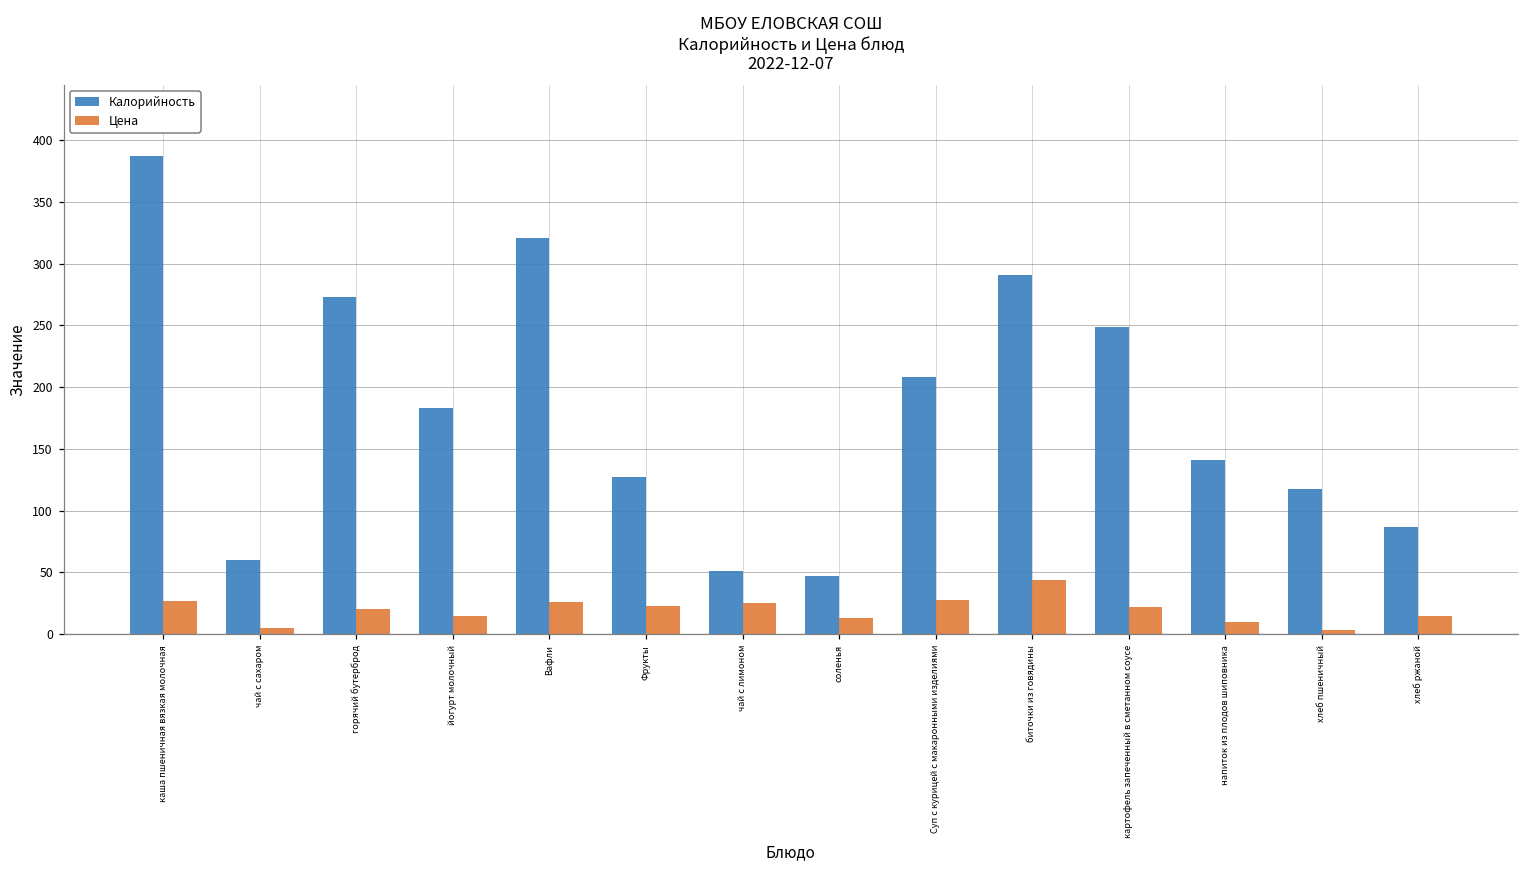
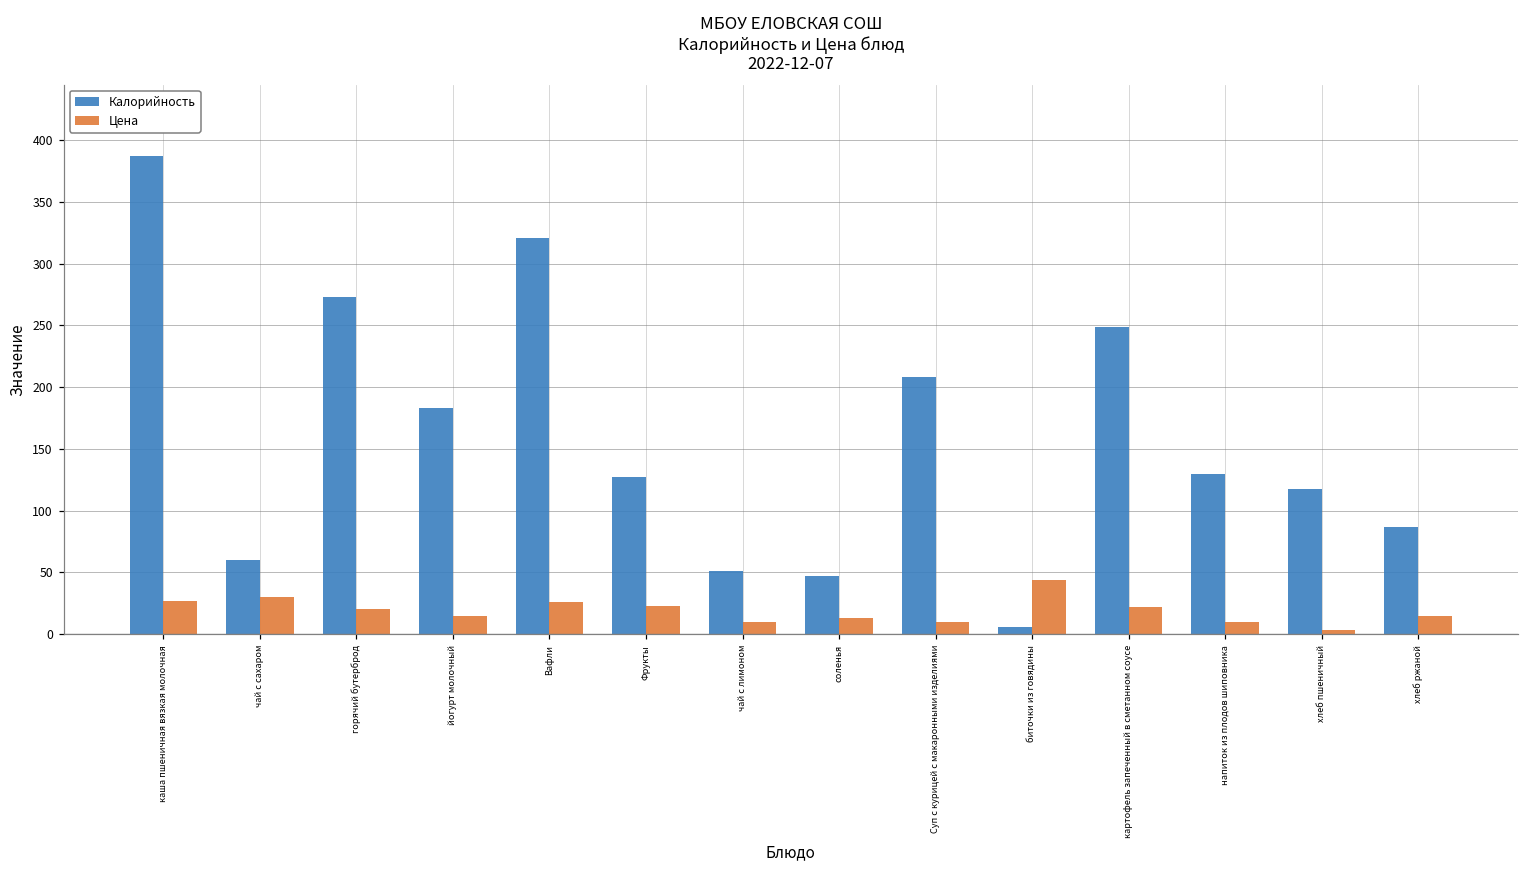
  {
    "Калорийность": {
      "каша пшеничная вязкая молочная": 387,
      "чай с сахаром": 60,
      "горячий бутерброд": 273,
      "йогурт молочный": 183,
      "Вафли": 321,
      "Фрукты": 127,
      "чай с лимоном": 51,
      "соленья": 47,
      "Суп с курицей с макаронными изделиями": 208,
-     "биточки из говядины": 291,
+     "биточки из говядины": 6,
      "картофель запеченный в сметанном соусе": 249,
-     "напиток из плодов шиповника": 141,
+     "напиток из плодов шиповника": 130,
      "хлеб пшеничный": 117,
      "хлеб ржаной": 87
    },
    "Цена": {
      "каша пшеничная вязкая молочная": 27,
-     "чай с сахаром": 5,
+     "чай с сахаром": 30,
      "горячий бутерброд": 20,
      "йогурт молочный": 15,
      "Вафли": 26,
      "Фрукты": 23,
-     "чай с лимоном": 25,
+     "чай с лимоном": 10,
      "соленья": 13,
-     "Суп с курицей с макаронными изделиями": 28,
+     "Суп с курицей с макаронными изделиями": 10,
      "биточки из говядины": 44,
      "картофель запеченный в сметанном соусе": 22,
      "напиток из плодов шиповника": 10,
      "хлеб пшеничный": 3,
      "хлеб ржаной": 15
    }
  }
